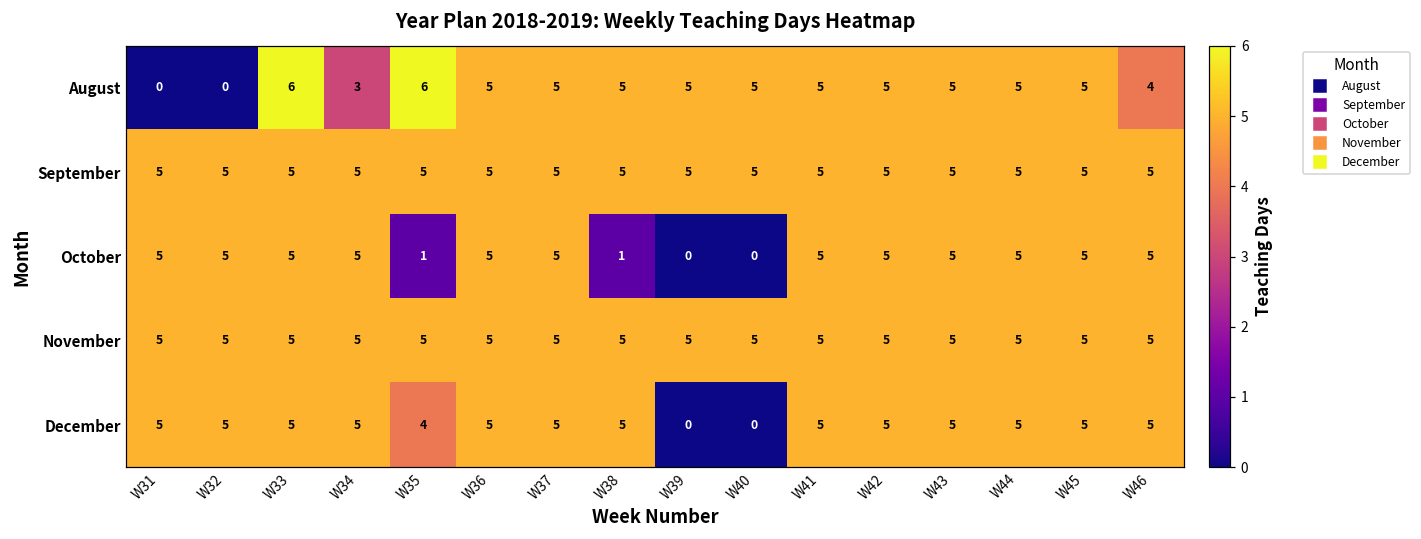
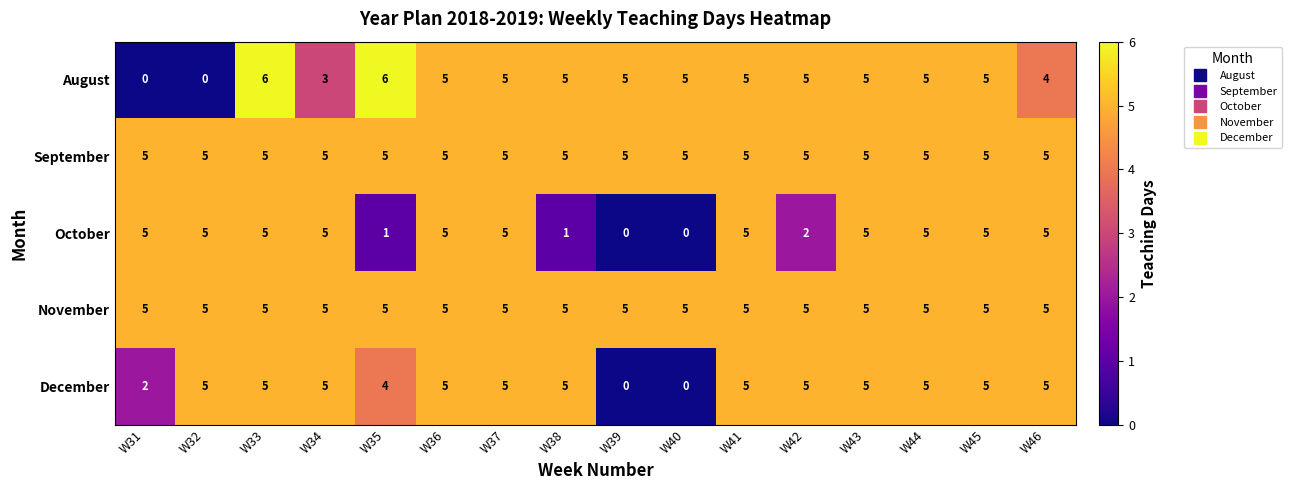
  {
    "August": {
      "W31": 0,
      "W32": 0,
      "W33": 6,
      "W34": 3,
      "W35": 6,
      "W36": 5,
      "W37": 5,
      "W38": 5,
      "W39": 5,
      "W40": 5,
      "W41": 5,
      "W42": 5,
      "W43": 5,
      "W44": 5,
      "W45": 5,
      "W46": 4
    },
    "September": {
      "W31": 5,
      "W32": 5,
      "W33": 5,
      "W34": 5,
      "W35": 5,
      "W36": 5,
      "W37": 5,
      "W38": 5,
      "W39": 5,
      "W40": 5,
      "W41": 5,
      "W42": 5,
      "W43": 5,
      "W44": 5,
      "W45": 5,
      "W46": 5
    },
    "October": {
      "W31": 5,
      "W32": 5,
      "W33": 5,
      "W34": 5,
      "W35": 1,
      "W36": 5,
      "W37": 5,
      "W38": 1,
      "W39": 0,
      "W40": 0,
      "W41": 5,
-     "W42": 5,
+     "W42": 2,
      "W43": 5,
      "W44": 5,
      "W45": 5,
      "W46": 5
    },
    "November": {
      "W31": 5,
      "W32": 5,
      "W33": 5,
      "W34": 5,
      "W35": 5,
      "W36": 5,
      "W37": 5,
      "W38": 5,
      "W39": 5,
      "W40": 5,
      "W41": 5,
      "W42": 5,
      "W43": 5,
      "W44": 5,
      "W45": 5,
      "W46": 5
    },
    "December": {
-     "W31": 5,
+     "W31": 2,
      "W32": 5,
      "W33": 5,
      "W34": 5,
      "W35": 4,
      "W36": 5,
      "W37": 5,
      "W38": 5,
      "W39": 0,
      "W40": 0,
      "W41": 5,
      "W42": 5,
      "W43": 5,
      "W44": 5,
      "W45": 5,
      "W46": 5
    }
  }
